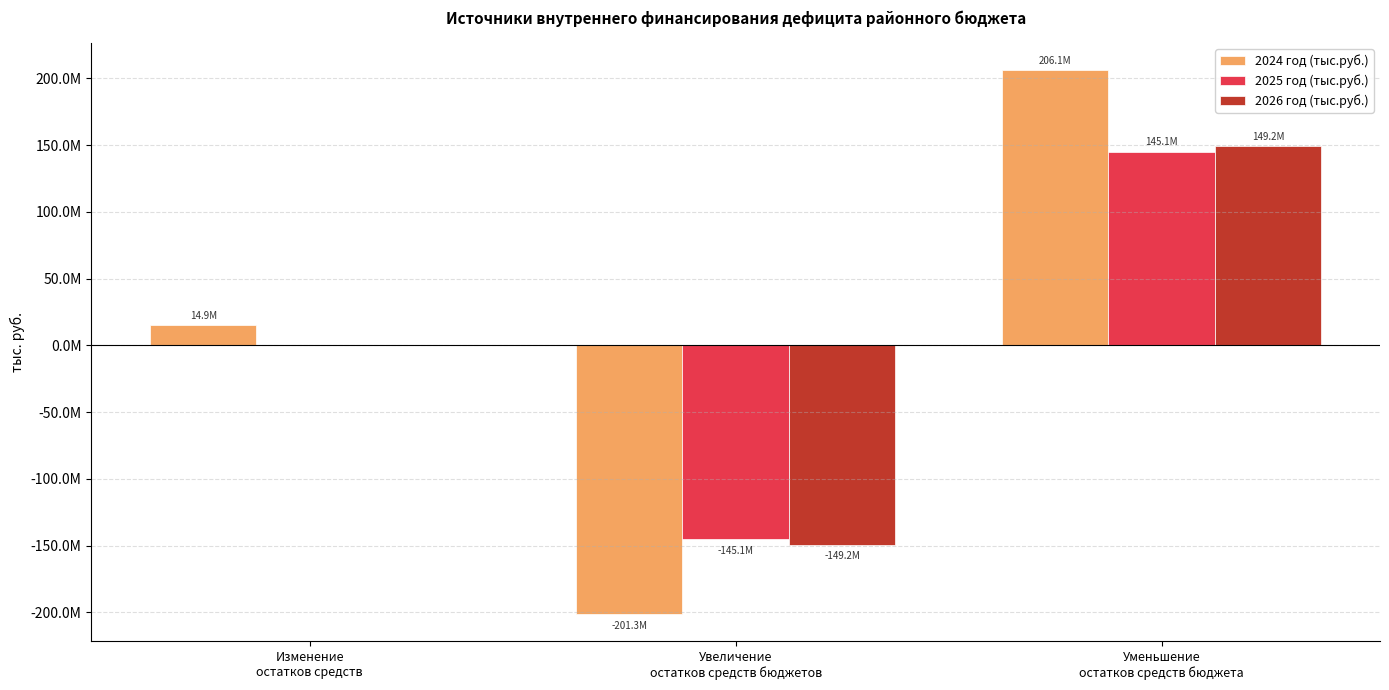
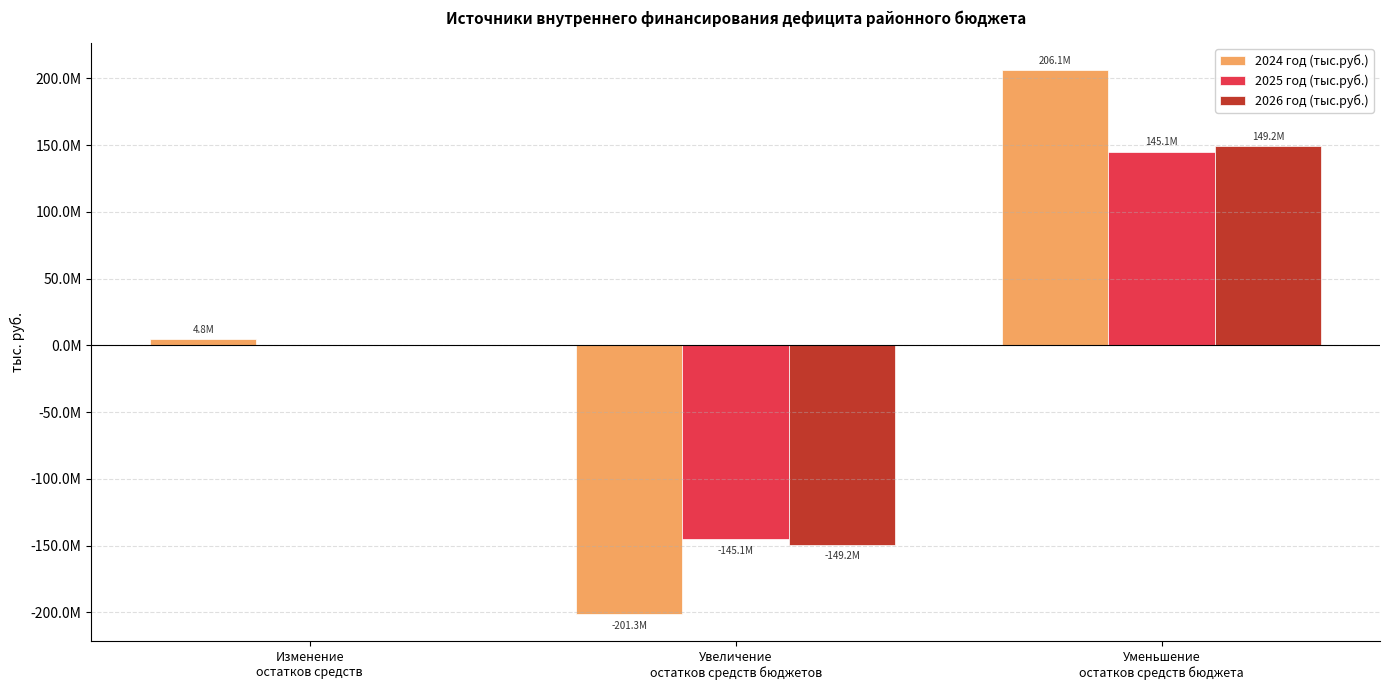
  {
    "2024 год (тыс.руб.)": {
-     "Изменение остатков средств": "14.9M",
+     "Изменение остатков средств": "4.8M",
      "Увеличение остатков средств бюджетов": "-201.3M",
      "Уменьшение остатков средств бюджета": "206.1M"
    }
  }
